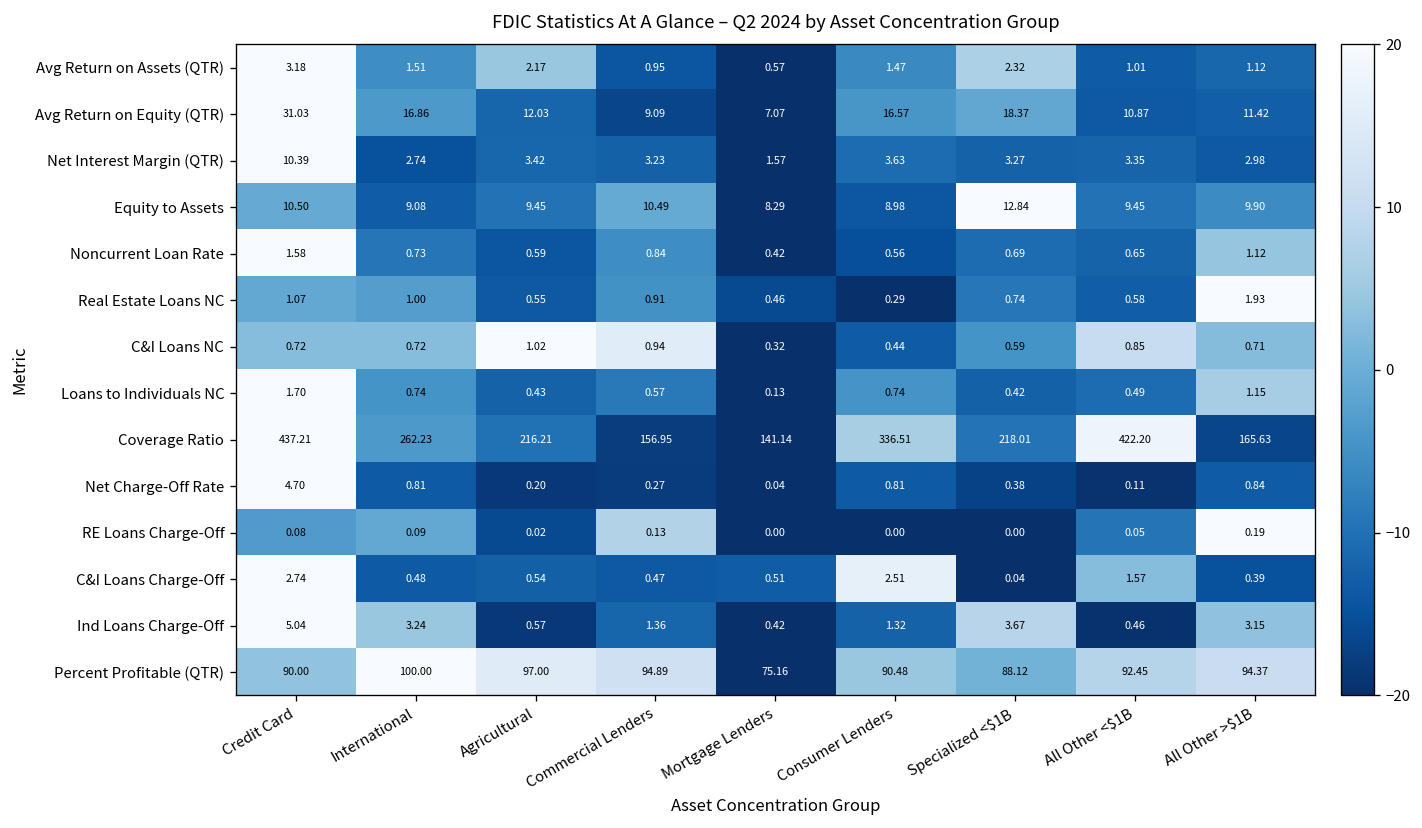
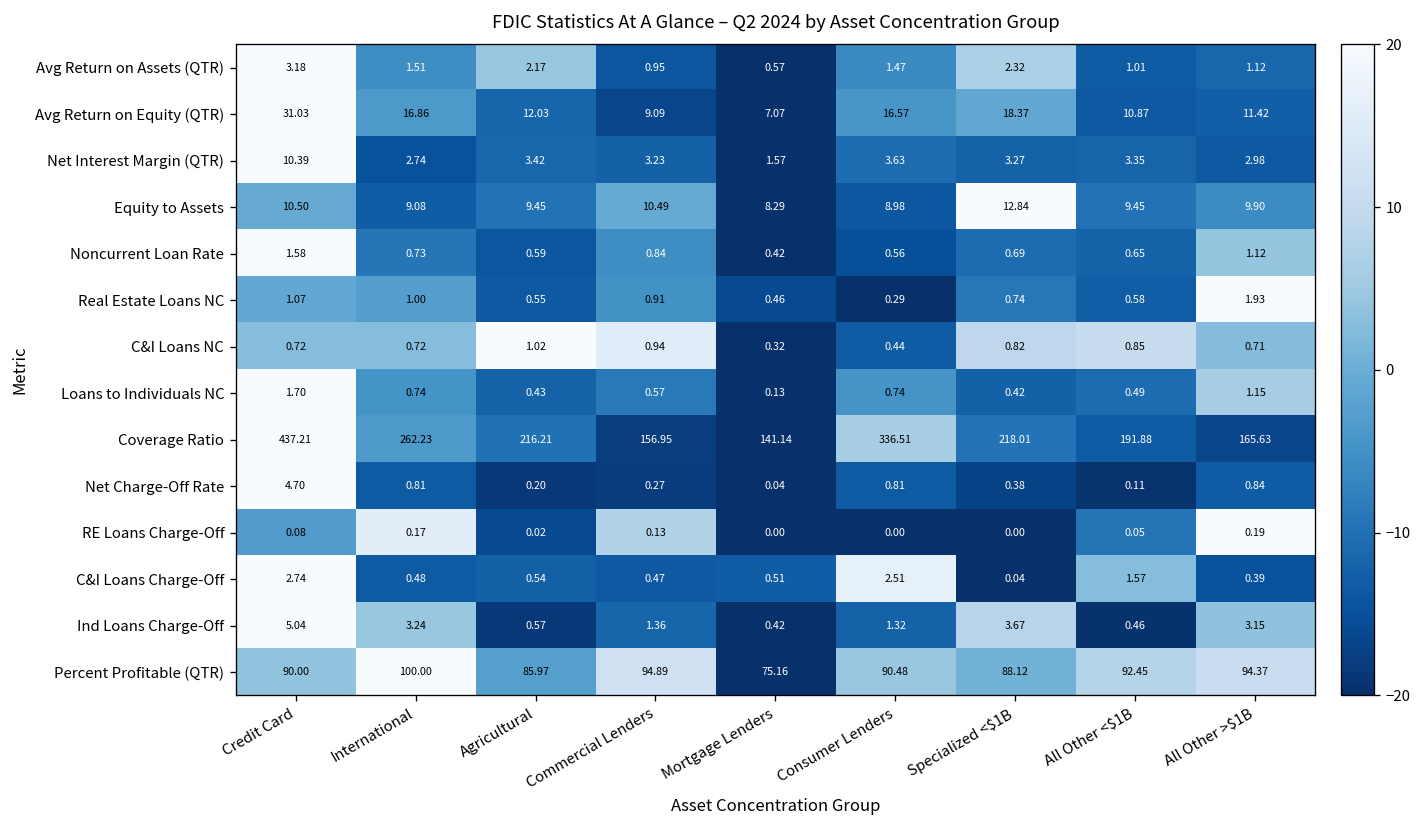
  {
    "Avg Return on Assets (QTR)": {
      "Credit Card": 3.18,
      "International": 1.51,
      "Agricultural": 2.17,
      "Commercial Lenders": 0.95,
      "Mortgage Lenders": 0.57,
      "Consumer Lenders": 1.47,
      "Specialized <$1B": 2.32,
      "All Other <$1B": 1.01,
      "All Other >$1B": 1.12
    },
    "Avg Return on Equity (QTR)": {
      "Credit Card": 31.03,
      "International": 16.86,
      "Agricultural": 12.03,
      "Commercial Lenders": 9.09,
      "Mortgage Lenders": 7.07,
      "Consumer Lenders": 16.57,
      "Specialized <$1B": 18.37,
      "All Other <$1B": 10.87,
      "All Other >$1B": 11.42
    },
    "Net Interest Margin (QTR)": {
      "Credit Card": 10.39,
      "International": 2.74,
      "Agricultural": 3.42,
      "Commercial Lenders": 3.23,
      "Mortgage Lenders": 1.57,
      "Consumer Lenders": 3.63,
      "Specialized <$1B": 3.27,
      "All Other <$1B": 3.35,
      "All Other >$1B": 2.98
    },
    "Equity to Assets": {
      "Credit Card": 10.50,
      "International": 9.08,
      "Agricultural": 9.45,
      "Commercial Lenders": 10.49,
      "Mortgage Lenders": 8.29,
      "Consumer Lenders": 8.98,
      "Specialized <$1B": 12.84,
      "All Other <$1B": 9.45,
      "All Other >$1B": 9.90
    },
    "Noncurrent Loan Rate": {
      "Credit Card": 1.58,
      "International": 0.73,
      "Agricultural": 0.59,
      "Commercial Lenders": 0.84,
      "Mortgage Lenders": 0.42,
      "Consumer Lenders": 0.56,
      "Specialized <$1B": 0.69,
      "All Other <$1B": 0.65,
      "All Other >$1B": 1.12
    },
    "Real Estate Loans NC": {
      "Credit Card": 1.07,
      "International": 1.00,
      "Agricultural": 0.55,
      "Commercial Lenders": 0.91,
      "Mortgage Lenders": 0.46,
      "Consumer Lenders": 0.29,
      "Specialized <$1B": 0.74,
      "All Other <$1B": 0.58,
      "All Other >$1B": 1.93
    },
    "C&I Loans NC": {
      "Credit Card": 0.72,
      "International": 0.72,
      "Agricultural": 1.02,
      "Commercial Lenders": 0.94,
      "Mortgage Lenders": 0.32,
      "Consumer Lenders": 0.44,
-     "Specialized <$1B": 0.59,
+     "Specialized <$1B": 0.82,
      "All Other <$1B": 0.85,
      "All Other >$1B": 0.71
    },
    "Loans to Individuals NC": {
      "Credit Card": 1.70,
      "International": 0.74,
      "Agricultural": 0.43,
      "Commercial Lenders": 0.57,
      "Mortgage Lenders": 0.13,
      "Consumer Lenders": 0.74,
      "Specialized <$1B": 0.42,
      "All Other <$1B": 0.49,
      "All Other >$1B": 1.15
    },
    "Coverage Ratio": {
      "Credit Card": 437.21,
      "International": 262.23,
      "Agricultural": 216.21,
      "Commercial Lenders": 156.95,
      "Mortgage Lenders": 141.14,
      "Consumer Lenders": 336.51,
      "Specialized <$1B": 218.01,
-     "All Other <$1B": 422.20,
+     "All Other <$1B": 191.88,
      "All Other >$1B": 165.63
    },
    "Net Charge-Off Rate": {
      "Credit Card": 4.70,
      "International": 0.81,
      "Agricultural": 0.20,
      "Commercial Lenders": 0.27,
      "Mortgage Lenders": 0.04,
      "Consumer Lenders": 0.81,
      "Specialized <$1B": 0.38,
      "All Other <$1B": 0.11,
      "All Other >$1B": 0.84
    },
    "RE Loans Charge-Off": {
      "Credit Card": 0.08,
-     "International": 0.09,
+     "International": 0.17,
      "Agricultural": 0.02,
      "Commercial Lenders": 0.13,
      "Mortgage Lenders": 0.00,
      "Consumer Lenders": 0.00,
      "Specialized <$1B": 0.00,
      "All Other <$1B": 0.05,
      "All Other >$1B": 0.19
    },
    "C&I Loans Charge-Off": {
      "Credit Card": 2.74,
      "International": 0.48,
      "Agricultural": 0.54,
      "Commercial Lenders": 0.47,
      "Mortgage Lenders": 0.51,
      "Consumer Lenders": 2.51,
      "Specialized <$1B": 0.04,
      "All Other <$1B": 1.57,
      "All Other >$1B": 0.39
    },
    "Ind Loans Charge-Off": {
      "Credit Card": 5.04,
      "International": 3.24,
      "Agricultural": 0.57,
      "Commercial Lenders": 1.36,
      "Mortgage Lenders": 0.42,
      "Consumer Lenders": 1.32,
      "Specialized <$1B": 3.67,
      "All Other <$1B": 0.46,
      "All Other >$1B": 3.15
    },
    "Percent Profitable (QTR)": {
      "Credit Card": 90.00,
      "International": 100.00,
-     "Agricultural": 97.00,
+     "Agricultural": 85.97,
      "Commercial Lenders": 94.89,
      "Mortgage Lenders": 75.16,
      "Consumer Lenders": 90.48,
      "Specialized <$1B": 88.12,
      "All Other <$1B": 92.45,
      "All Other >$1B": 94.37
    }
  }
